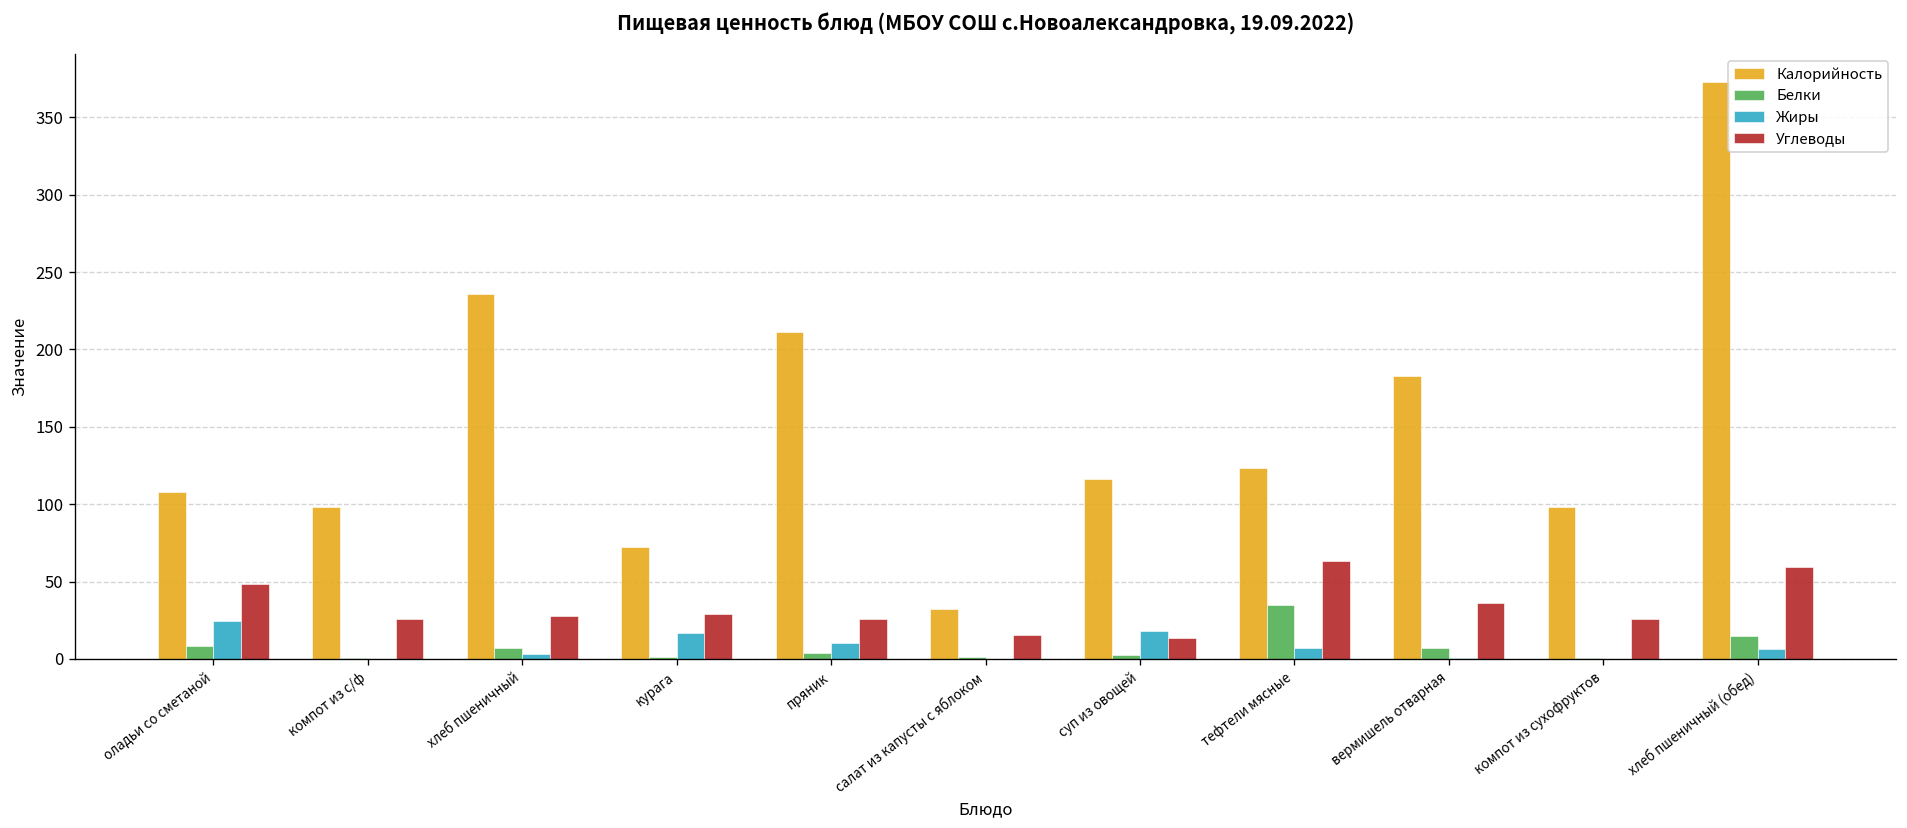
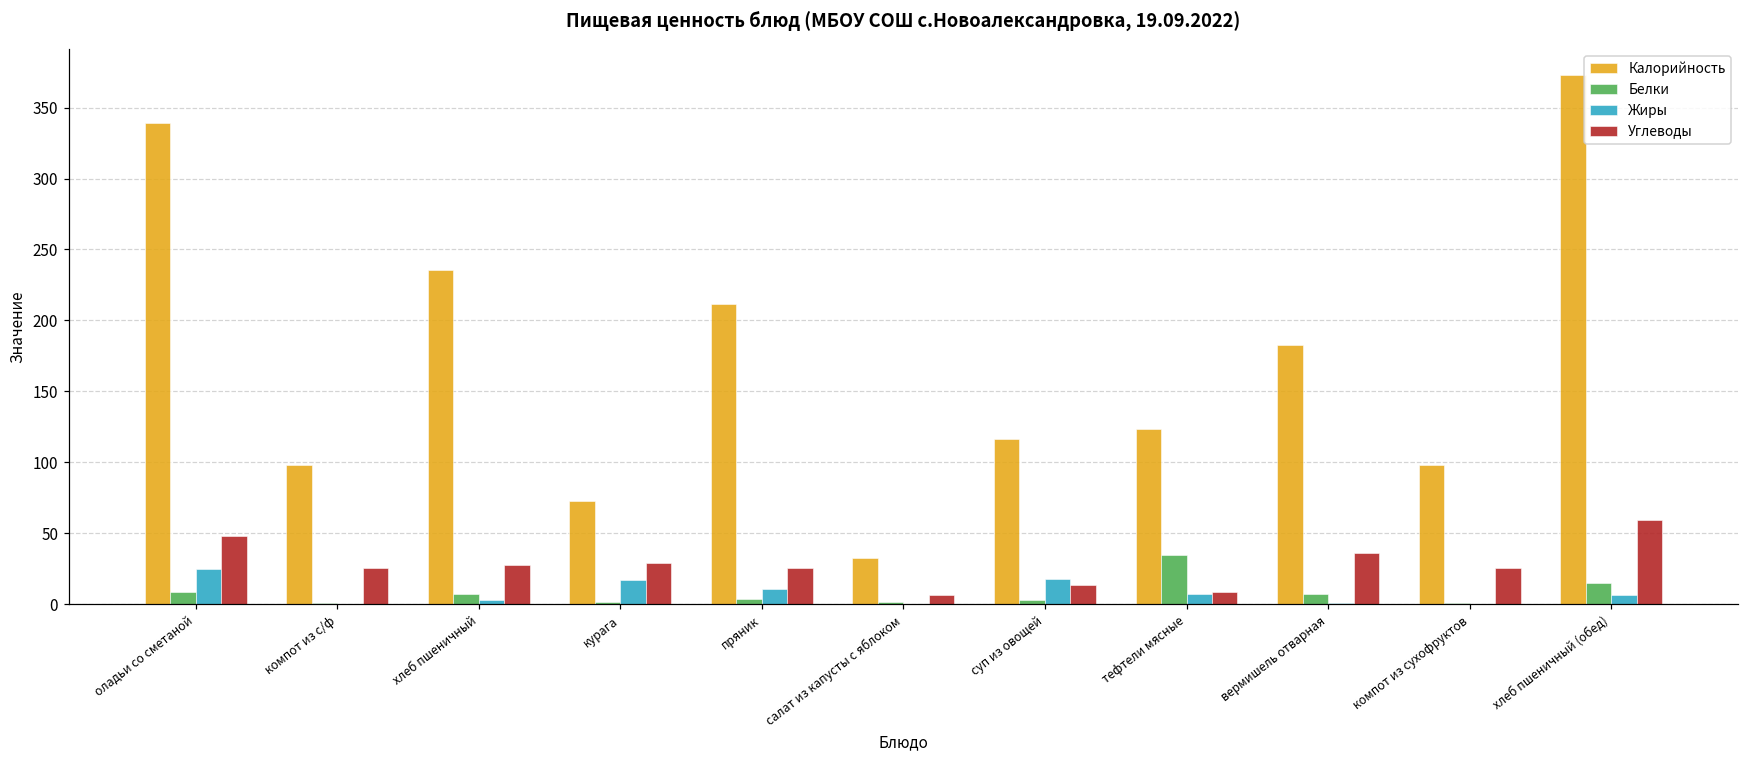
  {
    "Калорийность": {
-     "оладьи со сметаной": 108,
+     "оладьи со сметаной": 339,
      "компот из с/ф": 98,
      "хлеб пшеничный": 236,
      "курага": 72,
      "пряник": 211,
      "салат из капусты с яблоком": 32,
      "суп из овощей": 116,
      "тефтели мясные": 124,
      "вермишель отварная": 183,
      "компот из сухофруктов": 98,
      "хлеб пшеничный (обед)": 373
    },
    "Белки": {
      "оладьи со сметаной": 8,
      "хлеб пшеничный": 7,
      "пряник": 4,
      "суп из овощей": 3,
      "тефтели мясные": 35,
      "вермишель отварная": 7,
      "хлеб пшеничный (обед)": 15
    },
    "Жиры": {
      "оладьи со сметаной": 25,
      "компот из с/ф": 0,
      "хлеб пшеничный": 3,
      "курага": 17,
      "пряник": 11,
      "суп из овощей": 18,
      "тефтели мясные": 7,
      "компот из сухофруктов": 0,
      "хлеб пшеничный (обед)": 6
    },
    "Углеводы": {
      "оладьи со сметаной": 48,
      "компот из с/ф": 26,
      "хлеб пшеничный": 28,
      "курага": 29,
      "пряник": 26,
-     "салат из капусты с яблоком": 15,
+     "салат из капусты с яблоком": 7,
      "суп из овощей": 13,
-     "тефтели мясные": 63,
+     "тефтели мясные": 9,
      "вермишель отварная": 36,
      "компот из сухофруктов": 26,
      "хлеб пшеничный (обед)": 59
    }
  }
